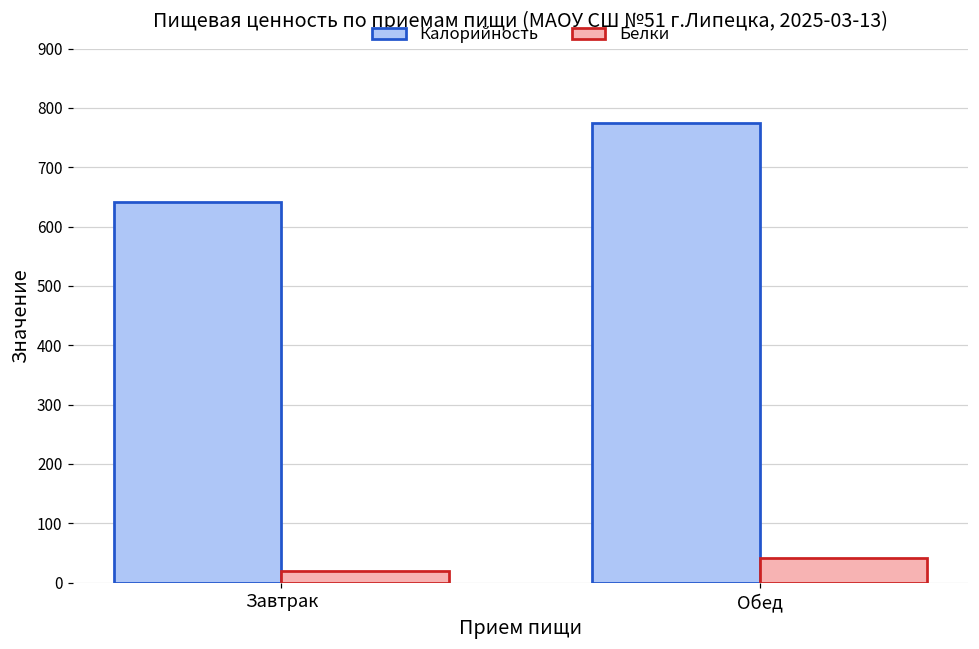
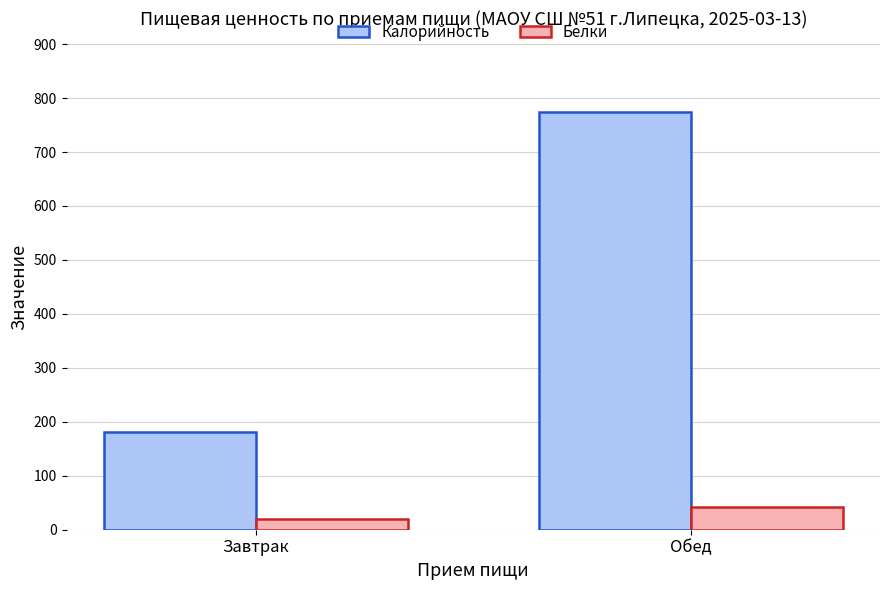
  {
    "Калорийность": {
-     "Завтрак": 640,
+     "Завтрак": 180,
      "Обед": 770
    },
    "Белки": {
      "Завтрак": 20,
      "Обед": 40
    }
  }
